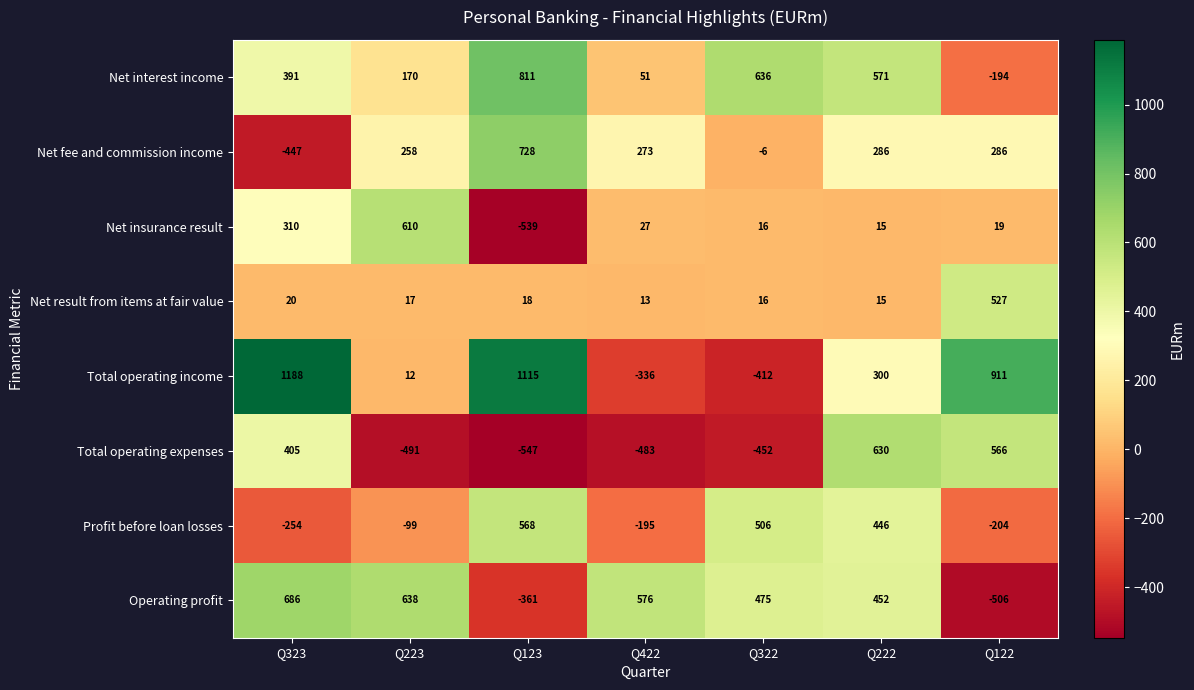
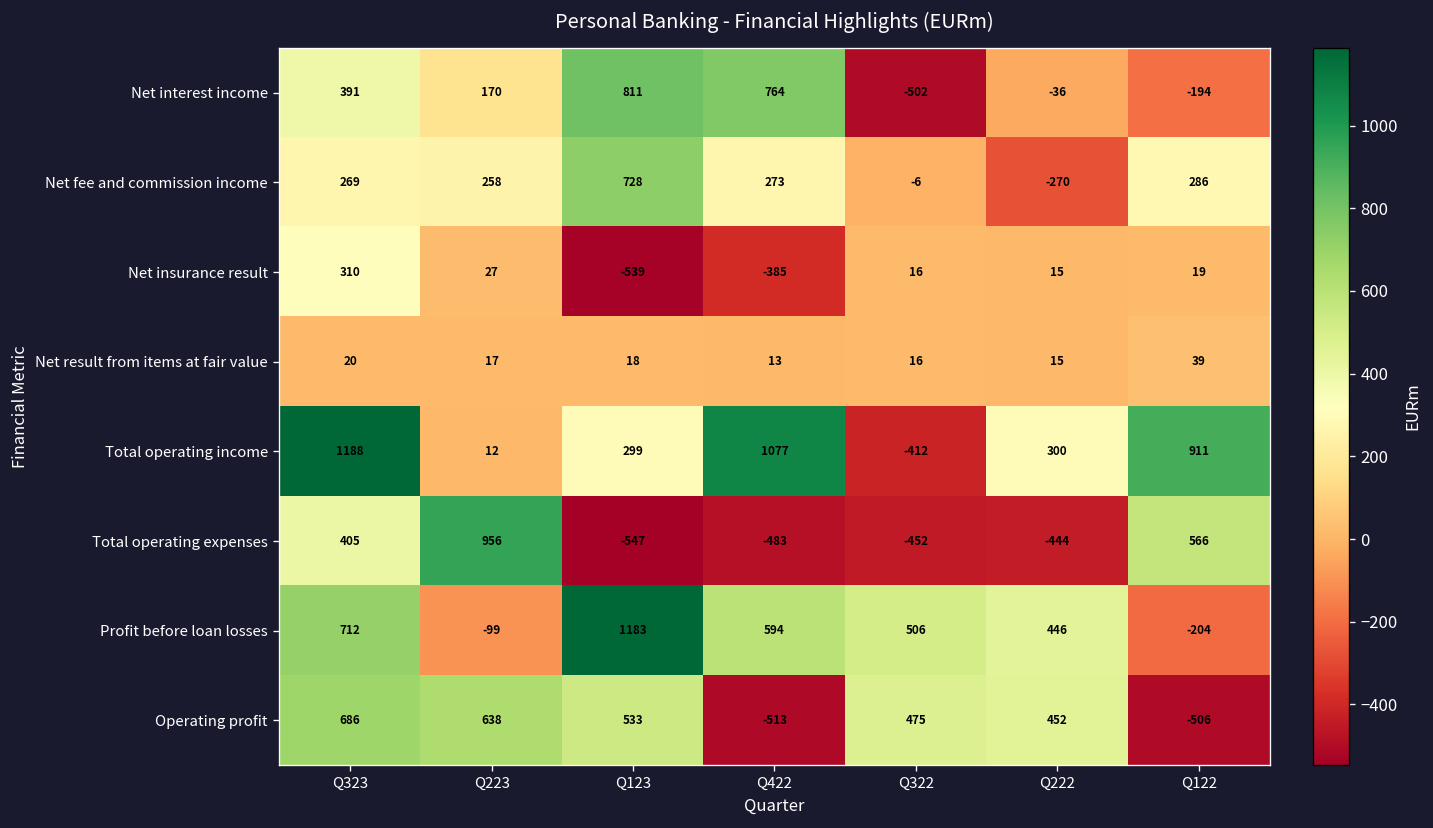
  {
    "Net interest income": {
      "Q323": 391,
      "Q223": 170,
      "Q123": 811,
-     "Q422": 51,
-     "Q322": 636,
-     "Q222": 571,
+     "Q422": 764,
+     "Q322": -502,
+     "Q222": -36,
      "Q122": -194
    },
    "Net fee and commission income": {
-     "Q323": -447,
+     "Q323": 269,
      "Q223": 258,
      "Q123": 728,
      "Q422": 273,
      "Q322": -6,
-     "Q222": 286,
+     "Q222": -270,
      "Q122": 286
    },
    "Net insurance result": {
      "Q323": 310,
-     "Q223": 610,
+     "Q223": 27,
      "Q123": -539,
-     "Q422": 27,
+     "Q422": -385,
      "Q322": 16,
      "Q222": 15,
      "Q122": 19
    },
    "Net result from items at fair value": {
      "Q323": 20,
      "Q223": 17,
      "Q123": 18,
      "Q422": 13,
      "Q322": 16,
      "Q222": 15,
-     "Q122": 527
+     "Q122": 39
    },
    "Total operating income": {
      "Q323": 1188,
      "Q223": 12,
-     "Q123": 1115,
-     "Q422": -336,
+     "Q123": 299,
+     "Q422": 1077,
      "Q322": -412,
      "Q222": 300,
      "Q122": 911
    },
    "Total operating expenses": {
      "Q323": 405,
-     "Q223": -491,
+     "Q223": 956,
      "Q123": -547,
      "Q422": -483,
      "Q322": -452,
-     "Q222": 630,
+     "Q222": -444,
      "Q122": 566
    },
    "Profit before loan losses": {
-     "Q323": -254,
+     "Q323": 712,
      "Q223": -99,
-     "Q123": 568,
-     "Q422": -195,
+     "Q123": 1183,
+     "Q422": 594,
      "Q322": 506,
      "Q222": 446,
      "Q122": -204
    },
    "Operating profit": {
      "Q323": 686,
      "Q223": 638,
-     "Q123": -361,
-     "Q422": 576,
+     "Q123": 533,
+     "Q422": -513,
      "Q322": 475,
      "Q222": 452,
      "Q122": -506
    }
  }
